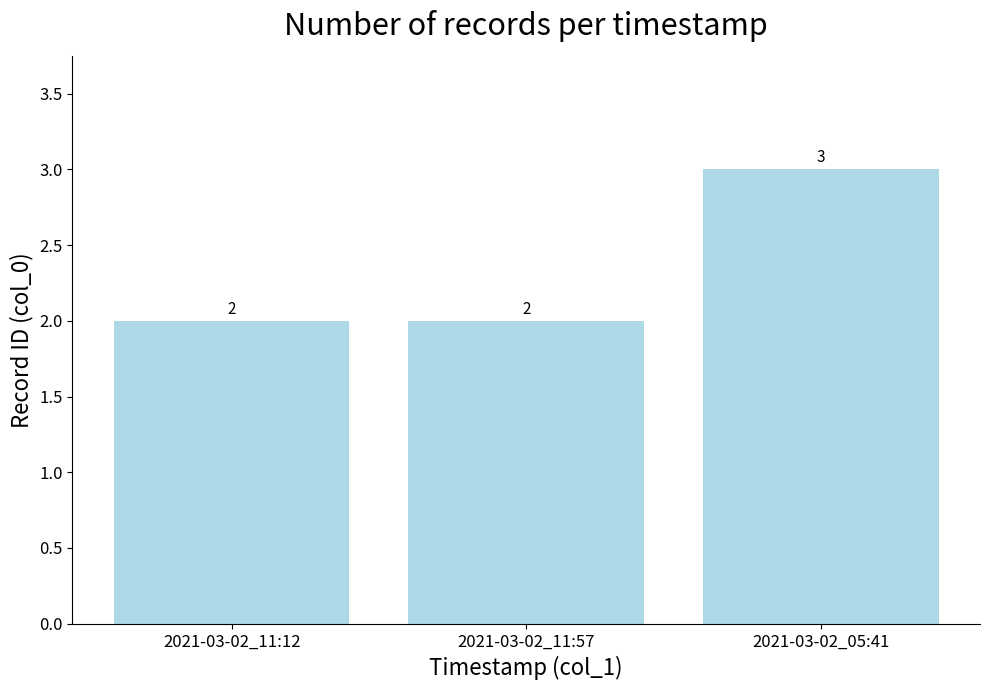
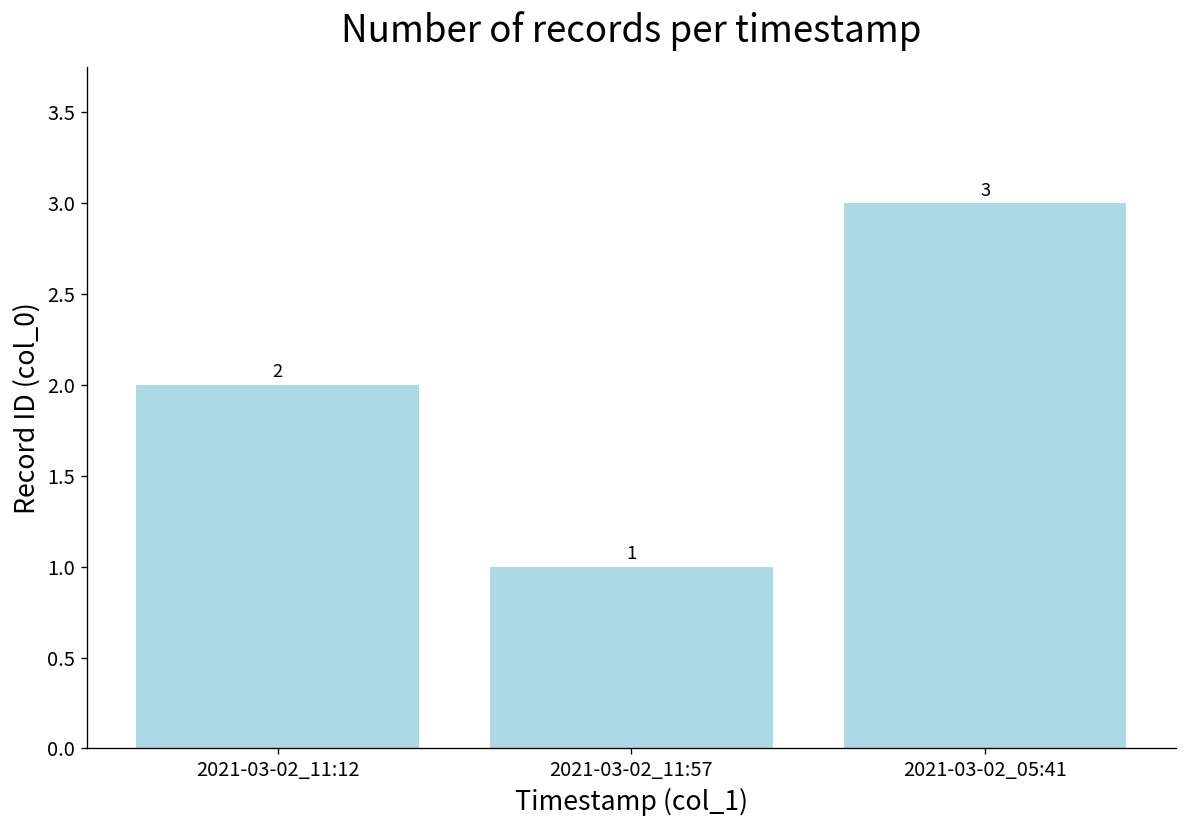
  {
    "2021-03-02_11:12": 2,
-   "2021-03-02_11:57": 2,
+   "2021-03-02_11:57": 1,
    "2021-03-02_05:41": 3
  }
